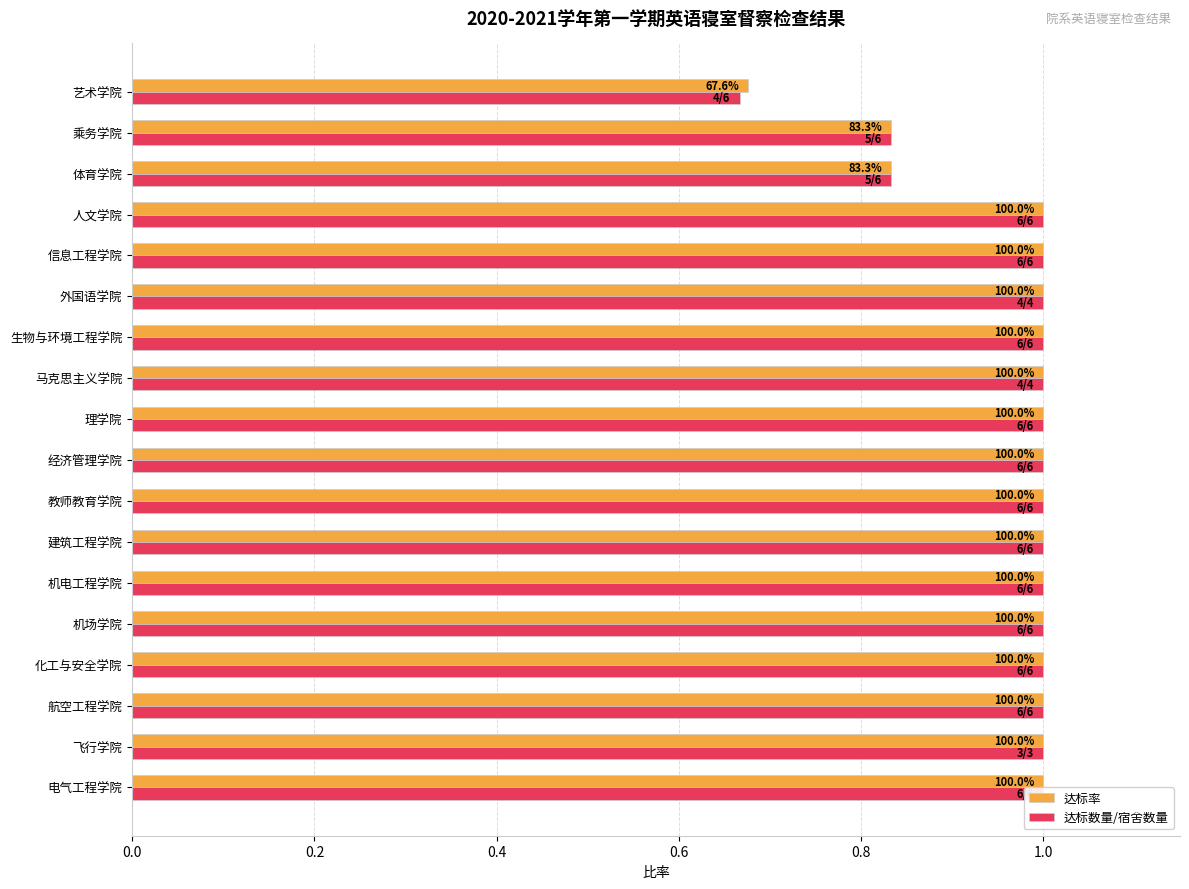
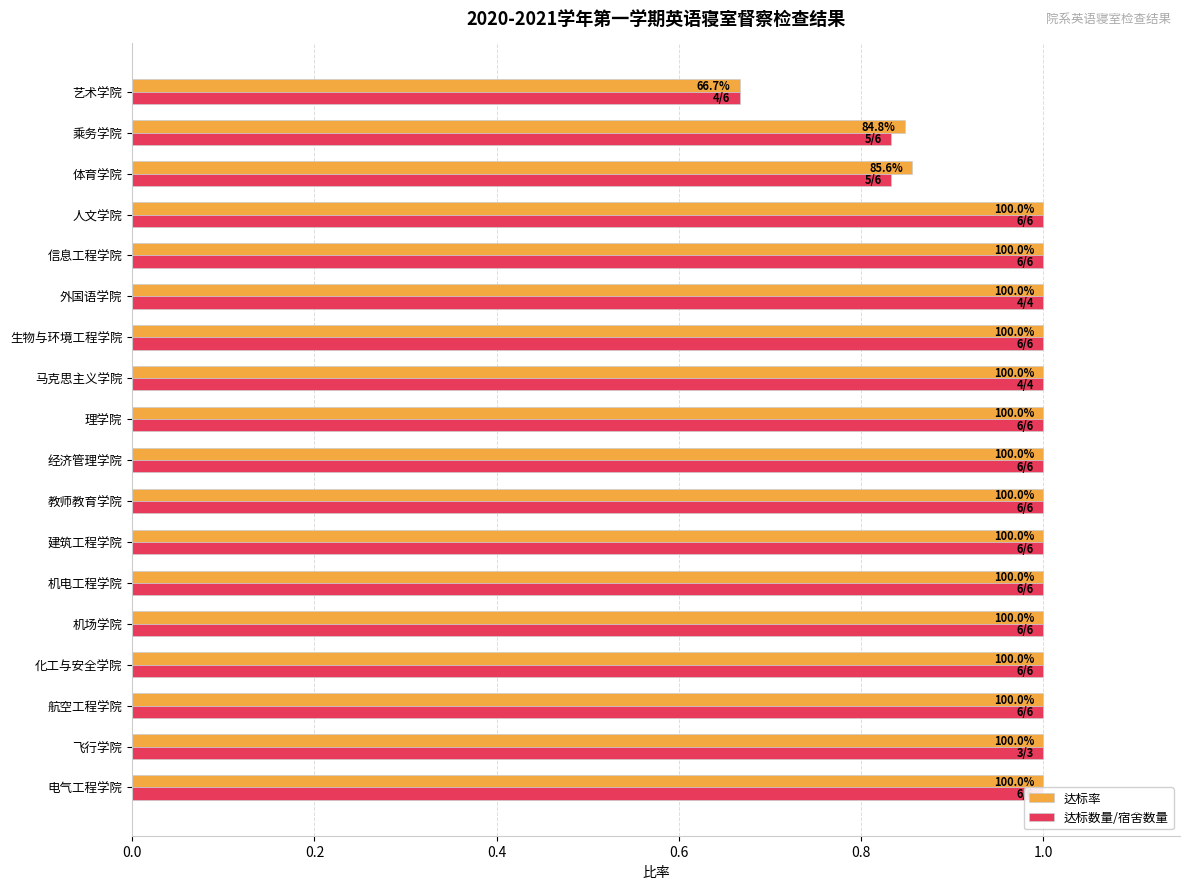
  {
    "达标率": {
-     "艺术学院": "67.6%",
-     "乘务学院": "83.3%",
-     "体育学院": "83.3%",
+     "艺术学院": "66.7%",
+     "乘务学院": "84.8%",
+     "体育学院": "85.6%",
      "人文学院": "100.0%",
      "信息工程学院": "100.0%",
      "外国语学院": "100.0%",
      "生物与环境工程学院": "100.0%",
      "马克思主义学院": "100.0%",
      "理学院": "100.0%",
      "经济管理学院": "100.0%",
      "教师教育学院": "100.0%",
      "建筑工程学院": "100.0%",
      "机电工程学院": "100.0%",
      "机场学院": "100.0%",
      "化工与安全学院": "100.0%",
      "航空工程学院": "100.0%",
      "飞行学院": "100.0%"
    }
  }
